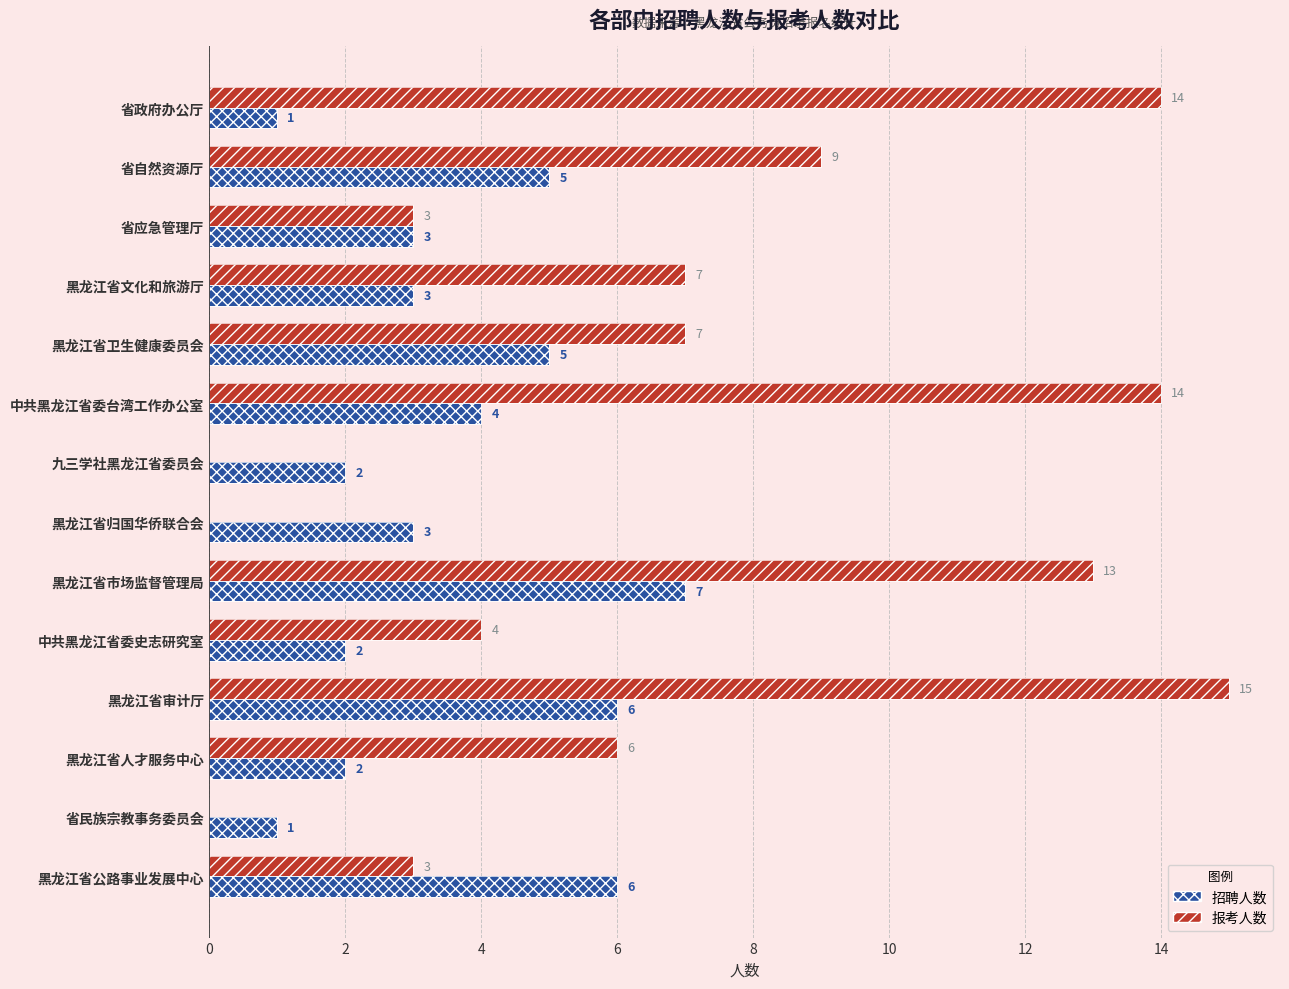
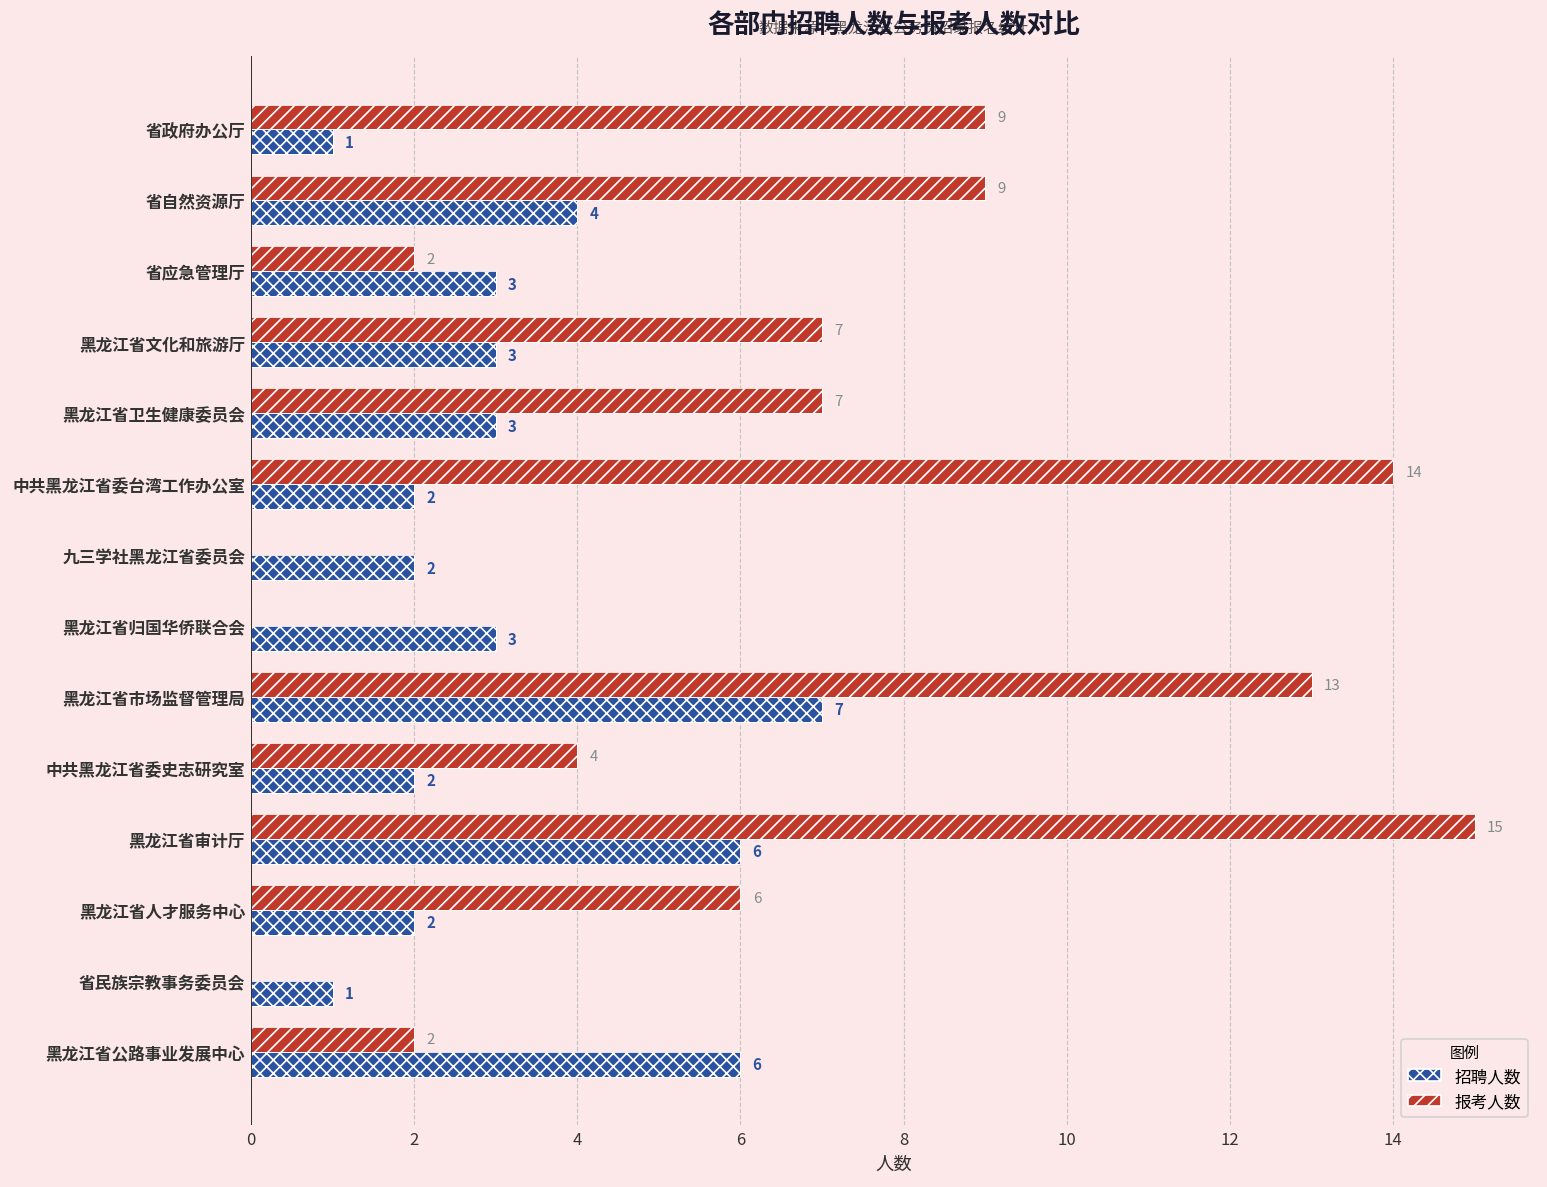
  {
    "招聘人数": {
      "省政府办公厅": 1,
-     "省自然资源厅": 5,
+     "省自然资源厅": 4,
      "省应急管理厅": 3,
      "黑龙江省文化和旅游厅": 3,
-     "黑龙江省卫生健康委员会": 5,
-     "中共黑龙江省委台湾工作办公室": 4,
+     "黑龙江省卫生健康委员会": 3,
+     "中共黑龙江省委台湾工作办公室": 2,
      "九三学社黑龙江省委员会": 2,
      "黑龙江省归国华侨联合会": 3,
      "黑龙江省市场监督管理局": 7,
      "中共黑龙江省委史志研究室": 2,
      "黑龙江省审计厅": 6,
      "黑龙江省人才服务中心": 2,
      "省民族宗教事务委员会": 1,
      "黑龙江省公路事业发展中心": 6
    },
    "报考人数": {
-     "省政府办公厅": 14,
+     "省政府办公厅": 9,
      "省自然资源厅": 9,
-     "省应急管理厅": 3,
+     "省应急管理厅": 2,
      "黑龙江省文化和旅游厅": 7,
      "黑龙江省卫生健康委员会": 7,
      "中共黑龙江省委台湾工作办公室": 14,
      "黑龙江省市场监督管理局": 13,
      "中共黑龙江省委史志研究室": 4,
      "黑龙江省审计厅": 15,
      "黑龙江省人才服务中心": 6,
-     "黑龙江省公路事业发展中心": 3
+     "黑龙江省公路事业发展中心": 2
    }
  }
